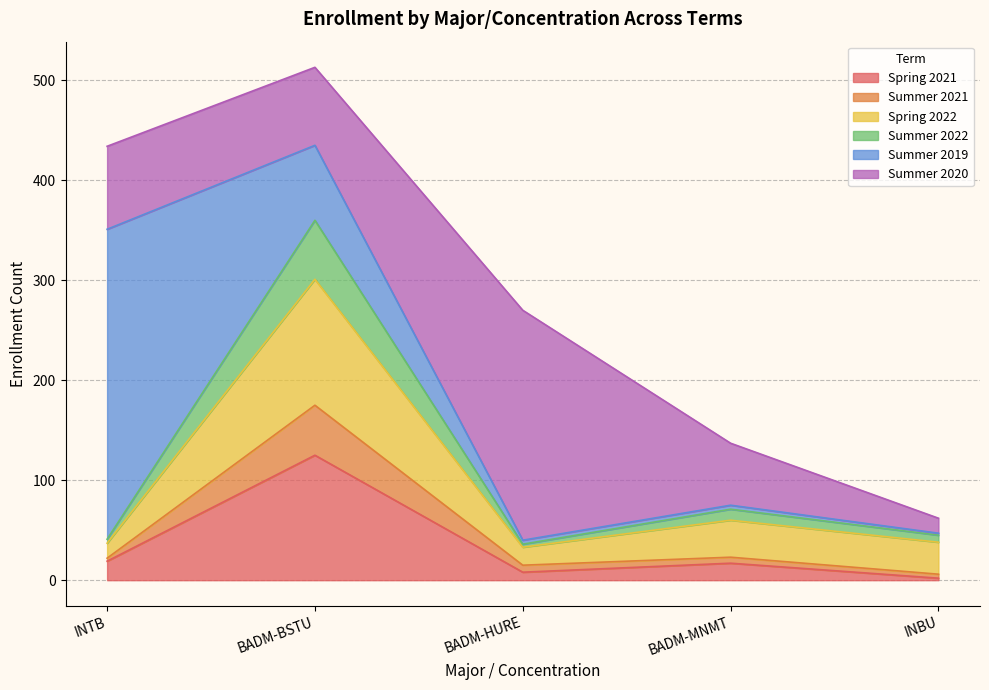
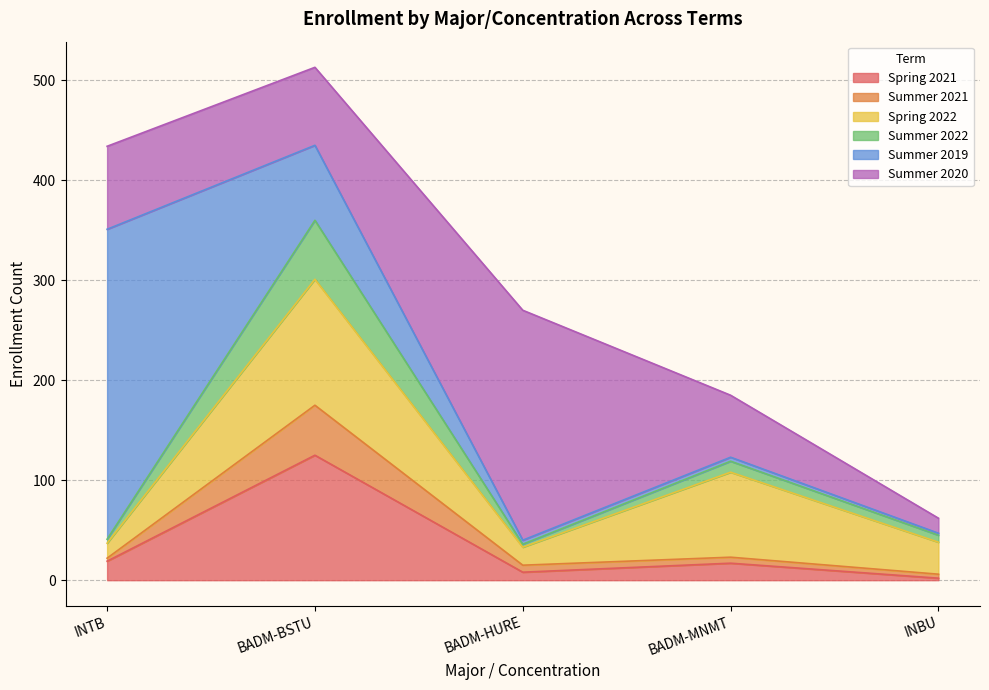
  {
    "Spring 2022": {
      "INTB": 20,
      "BADM-BSTU": 130,
      "BADM-HURE": 20,
-     "BADM-MNMT": 40,
+     "BADM-MNMT": 90,
      "INBU": 30
    },
    "Summer 2022": {
      "INTB": 0,
      "BADM-BSTU": 60,
      "BADM-HURE": 0,
      "BADM-MNMT": 10
    },
    "Summer 2019": {
      "INTB": 310,
      "BADM-BSTU": 80,
      "BADM-HURE": 0,
      "BADM-MNMT": 0
    },
    "Summer 2020": {
      "INTB": 80,
      "BADM-BSTU": 80,
      "BADM-HURE": 230,
      "BADM-MNMT": 60,
      "INBU": 20
    }
  }
